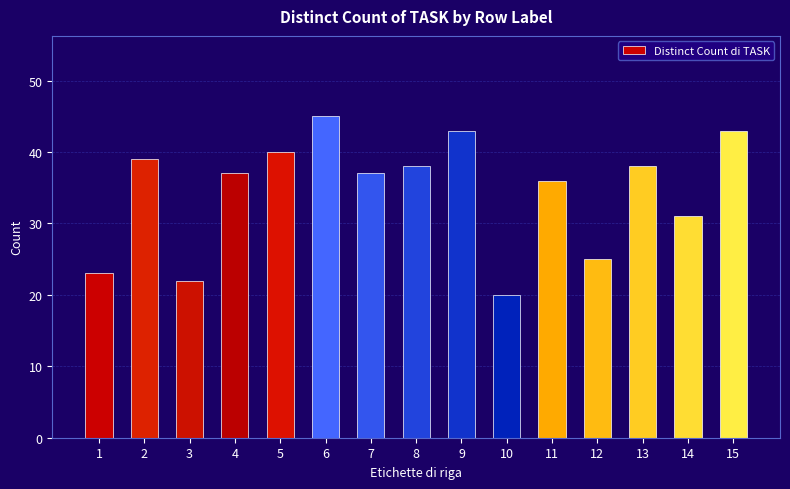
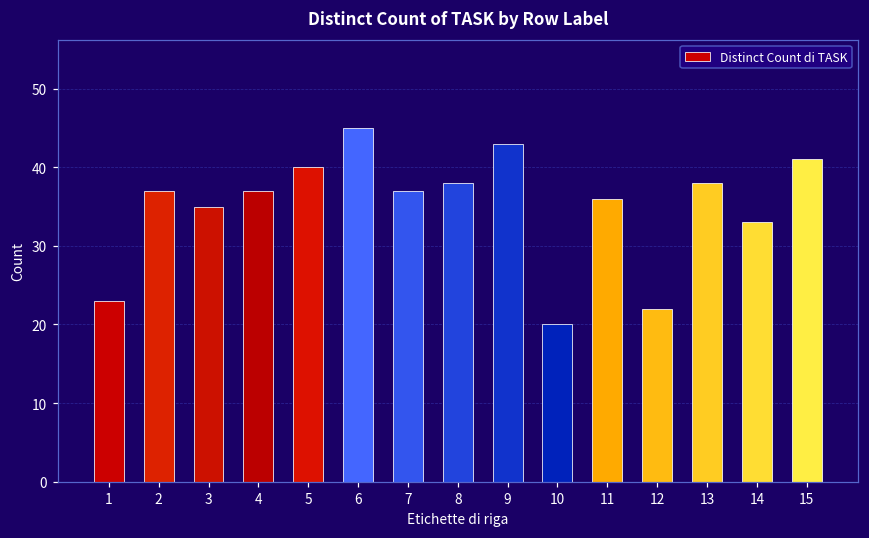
  {
    "1": 23,
-   "2": 39,
-   "3": 22,
+   "2": 37,
+   "3": 35,
    "4": 37,
    "5": 40,
    "6": 45,
    "7": 37,
    "8": 38,
    "9": 43,
    "10": 20,
    "11": 36,
-   "12": 25,
+   "12": 22,
    "13": 38,
-   "14": 31,
-   "15": 43
+   "14": 33,
+   "15": 41
  }
